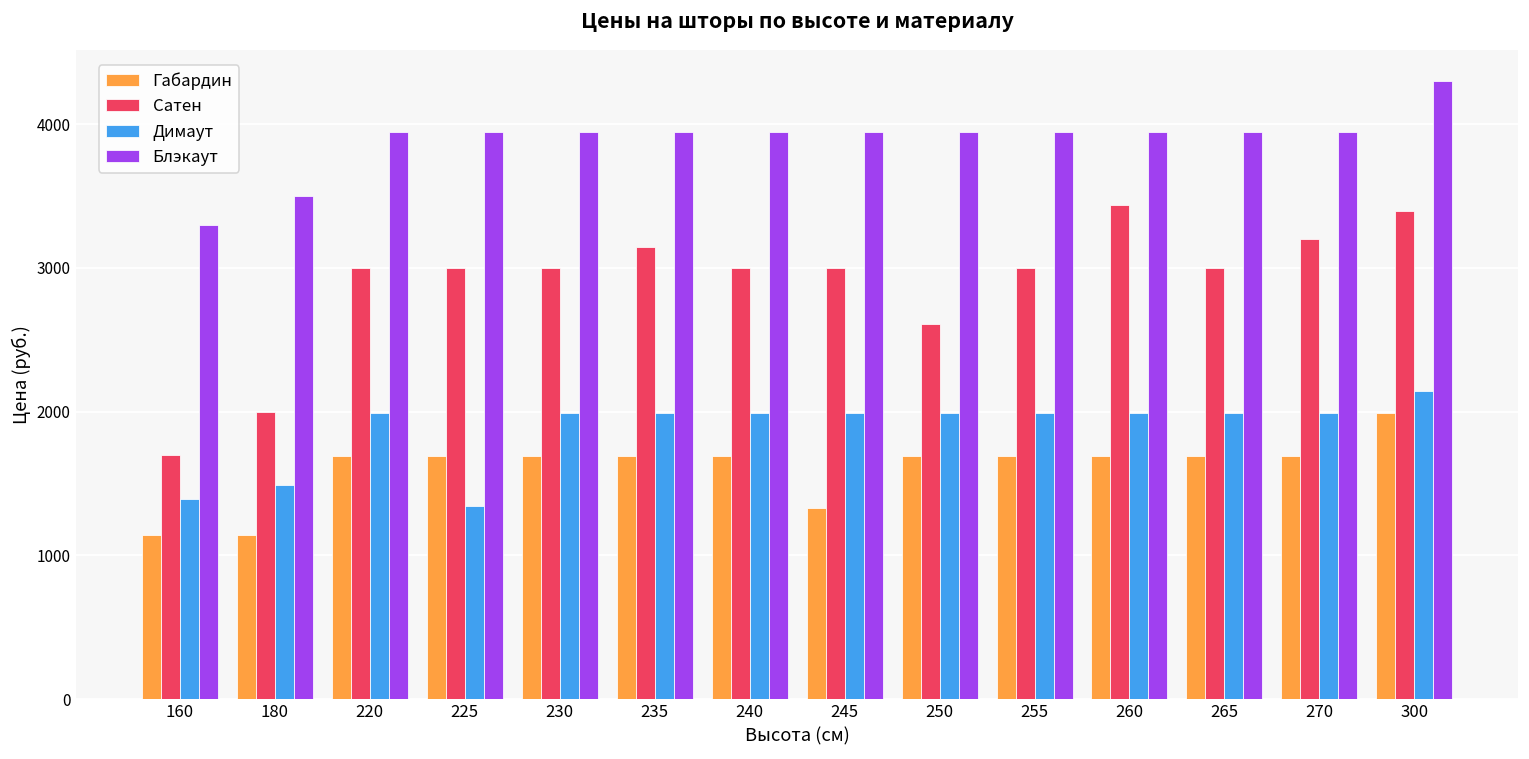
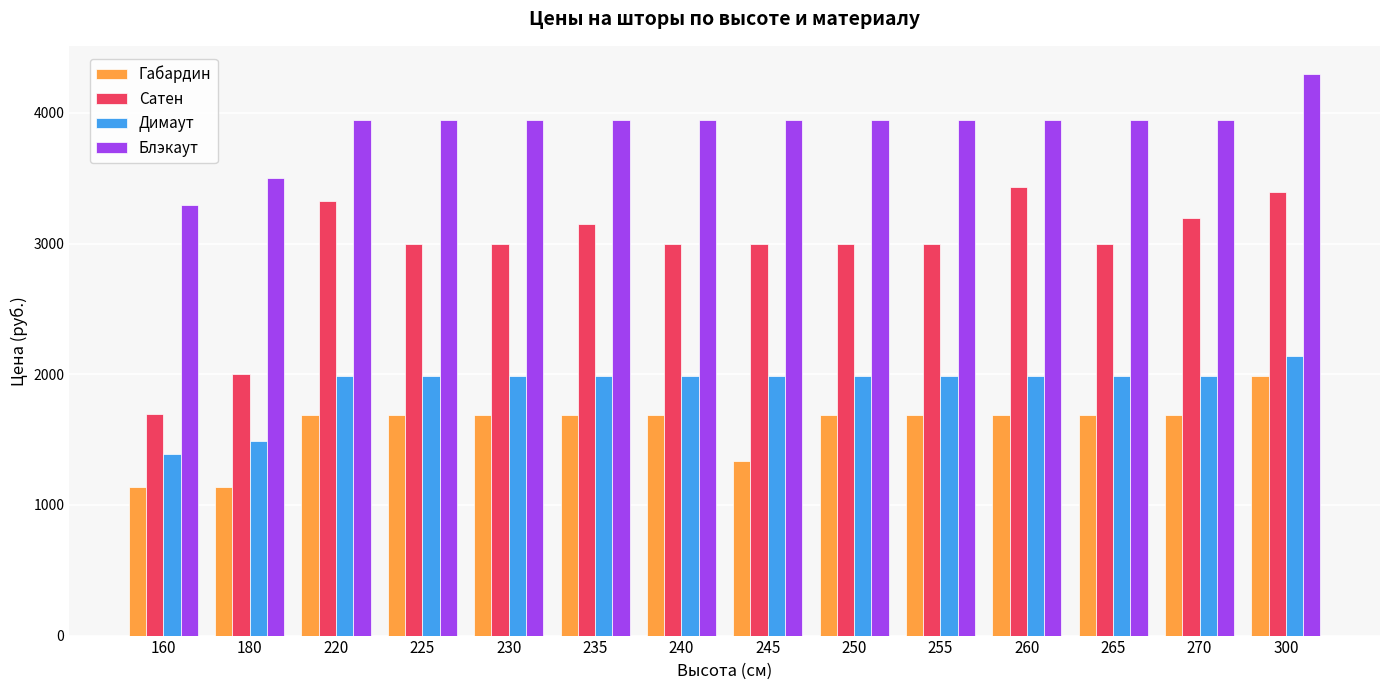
  {
    "Габардин": {
      "160": 1140,
      "180": 1140,
      "220": 1690,
      "225": 1690,
      "230": 1690,
      "235": 1690,
      "240": 1690,
      "245": 1330,
      "250": 1690,
      "255": 1690,
      "260": 1690,
      "265": 1690,
      "270": 1690,
      "300": 1990
    },
    "Сатен": {
      "160": 1700,
      "180": 2000,
-     "220": 3000,
+     "220": 3330,
      "225": 3000,
      "230": 3000,
      "235": 3150,
      "240": 3000,
      "245": 3000,
-     "250": 2610,
+     "250": 3000,
      "255": 3000,
      "260": 3440,
      "265": 3000,
      "270": 3200,
      "300": 3400
    },
    "Димаут": {
      "160": 1390,
      "180": 1490,
      "220": 1990,
-     "225": 1340,
+     "225": 1990,
      "230": 1990,
      "235": 1990,
      "240": 1990,
      "245": 1990,
      "250": 1990,
      "255": 1990,
      "260": 1990,
      "265": 1990,
      "270": 1990,
      "300": 2140
    },
    "Блэкаут": {
      "160": 3300,
      "180": 3500,
      "220": 3950,
      "225": 3950,
      "230": 3950,
      "235": 3950,
      "240": 3950,
      "245": 3950,
      "250": 3950,
      "255": 3950,
      "260": 3950,
      "265": 3950,
      "270": 3950,
      "300": 4300
    }
  }
